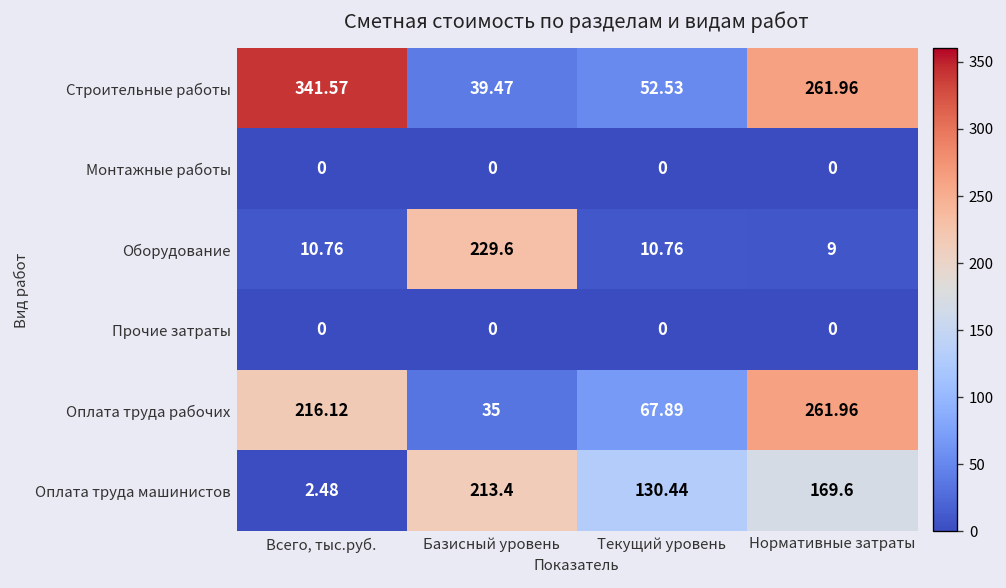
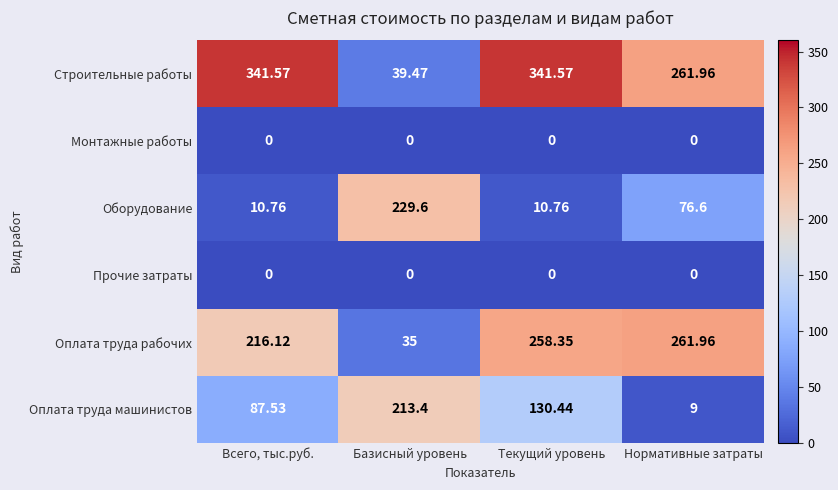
  {
    "Строительные работы": {
      "Всего, тыс.руб.": 341.57,
      "Базисный уровень": 39.47,
-     "Текущий уровень": 52.53,
+     "Текущий уровень": 341.57,
      "Нормативные затраты": 261.96
    },
    "Монтажные работы": {
      "Всего, тыс.руб.": 0,
      "Базисный уровень": 0,
      "Текущий уровень": 0,
      "Нормативные затраты": 0
    },
    "Оборудование": {
      "Всего, тыс.руб.": 10.76,
      "Базисный уровень": 229.6,
      "Текущий уровень": 10.76,
-     "Нормативные затраты": 9
+     "Нормативные затраты": 76.6
    },
    "Прочие затраты": {
      "Всего, тыс.руб.": 0,
      "Базисный уровень": 0,
      "Текущий уровень": 0,
      "Нормативные затраты": 0
    },
    "Оплата труда рабочих": {
      "Всего, тыс.руб.": 216.12,
      "Базисный уровень": 35,
-     "Текущий уровень": 67.89,
+     "Текущий уровень": 258.35,
      "Нормативные затраты": 261.96
    },
    "Оплата труда машинистов": {
-     "Всего, тыс.руб.": 2.48,
+     "Всего, тыс.руб.": 87.53,
      "Базисный уровень": 213.4,
      "Текущий уровень": 130.44,
-     "Нормативные затраты": 169.6
+     "Нормативные затраты": 9
    }
  }
